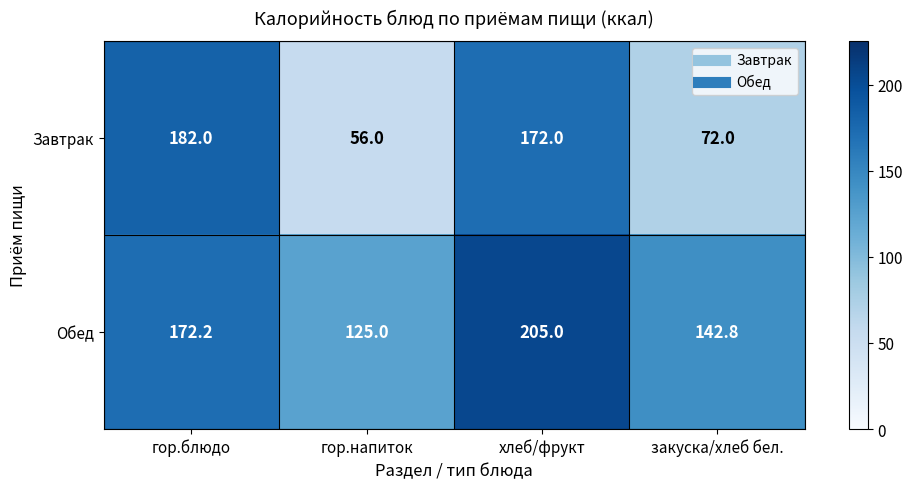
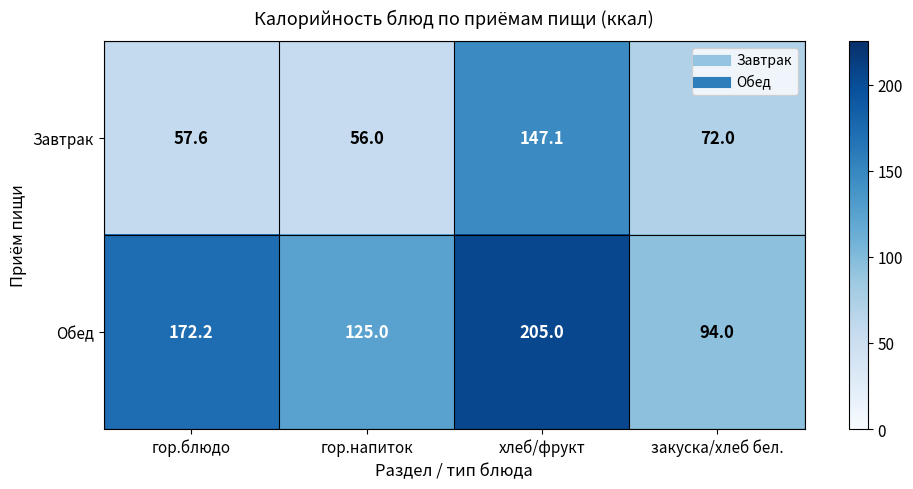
  {
    "Завтрак": {
-     "гор.блюдо": 182.0,
+     "гор.блюдо": 57.6,
      "гор.напиток": 56.0,
-     "хлеб/фрукт": 172.0,
+     "хлеб/фрукт": 147.1,
      "закуска/хлеб бел.": 72.0
    },
    "Обед": {
      "гор.блюдо": 172.2,
      "гор.напиток": 125.0,
      "хлеб/фрукт": 205.0,
-     "закуска/хлеб бел.": 142.8
+     "закуска/хлеб бел.": 94.0
    }
  }
